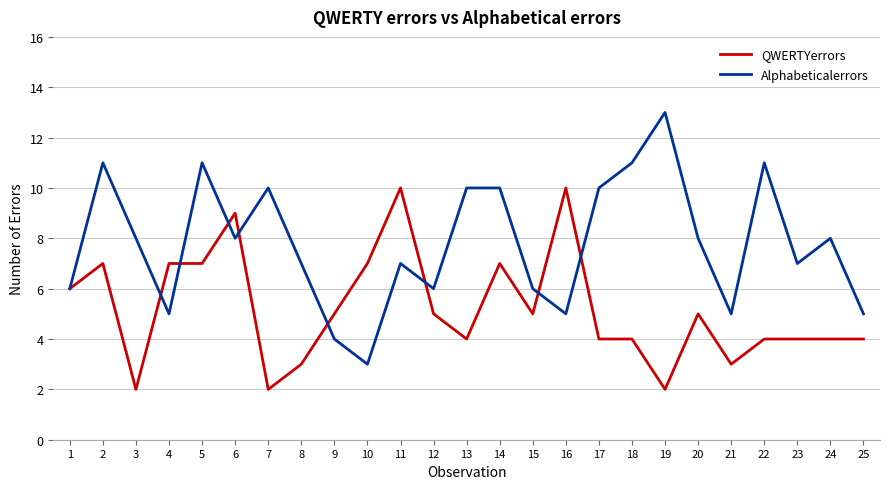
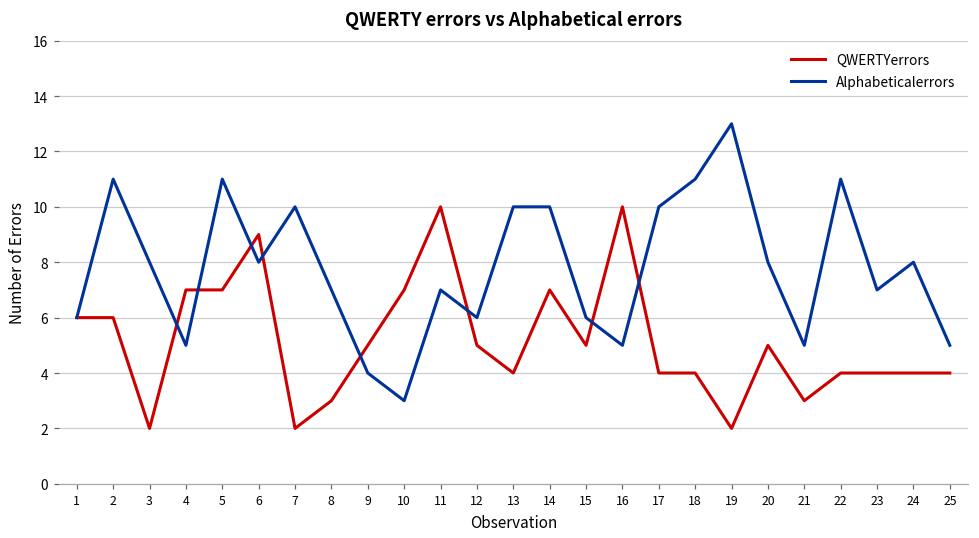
  {
    "QWERTYerrors": {
-     "2": 7,
+     "2": 6,
      "3": 2,
      "4": 7,
      "5": 7,
      "6": 9,
      "7": 2,
      "8": 3,
      "9": 5,
      "10": 7,
      "11": 10,
      "12": 5,
      "13": 4,
      "14": 7,
      "15": 5,
      "16": 10,
      "17": 4,
      "18": 4,
      "19": 2,
      "20": 5,
      "21": 3,
      "22": 4,
      "23": 4,
      "24": 4,
      "25": 4
    },
    "Alphabeticalerrors": {
      "2": 11,
      "3": 8,
      "4": 5,
      "5": 11,
      "6": 8,
      "7": 10,
      "8": 7,
      "9": 4,
      "10": 3,
      "11": 7,
      "12": 6,
      "13": 10,
      "14": 10,
      "15": 6,
      "16": 5,
      "17": 10,
      "18": 11,
      "19": 13,
      "20": 8,
      "21": 5,
      "22": 11,
      "23": 7,
      "24": 8,
      "25": 5
    }
  }
